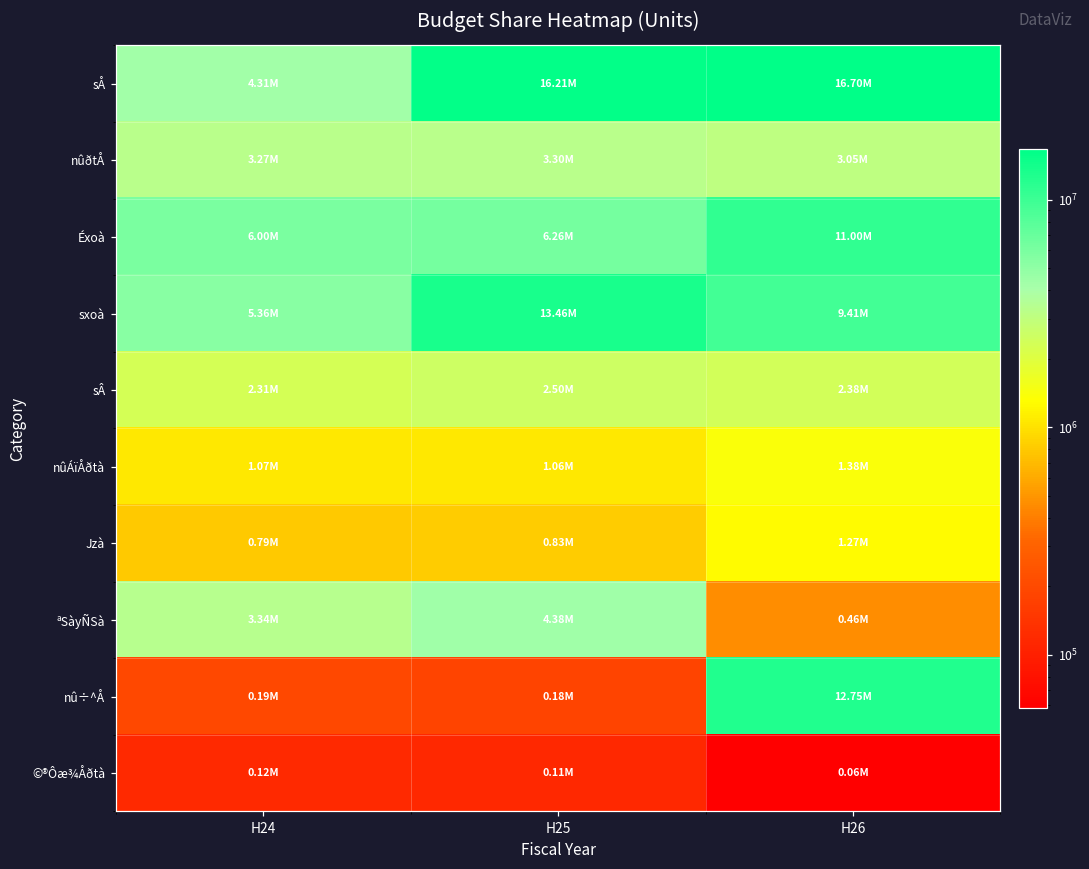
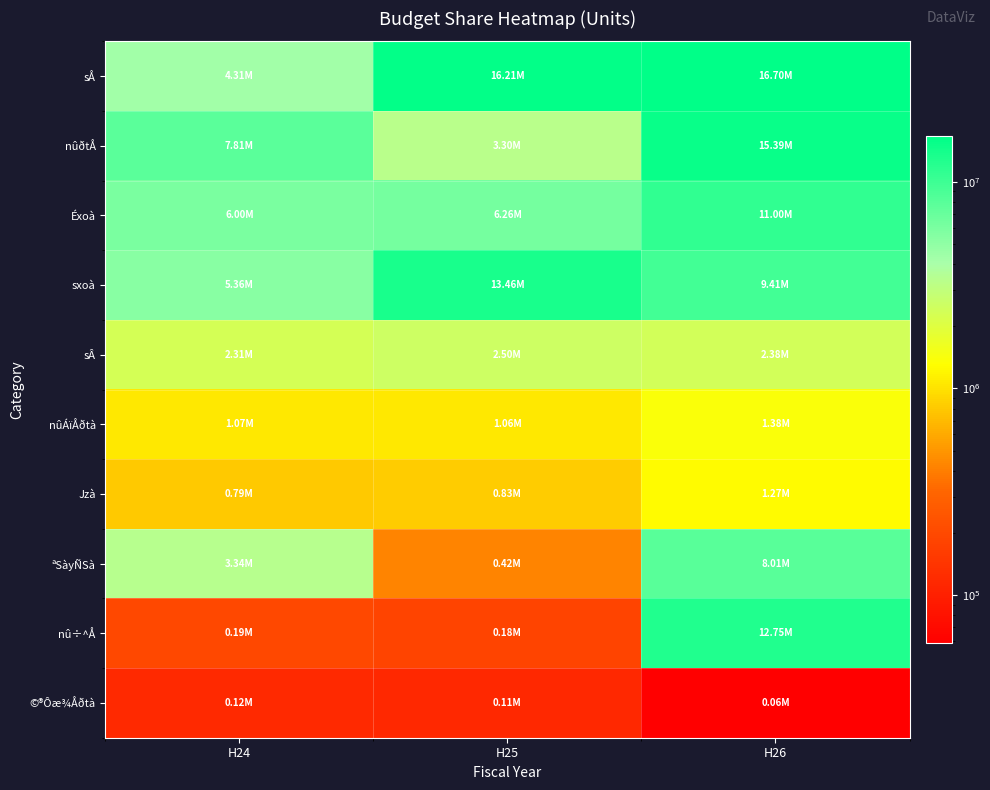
  {
    "sÅ": {
      "H24": "4.31M",
      "H25": "16.21M",
      "H26": "16.70M"
    },
    "nûðtÅ": {
-     "H24": "3.27M",
+     "H24": "7.81M",
      "H25": "3.30M",
-     "H26": "3.05M"
+     "H26": "15.39M"
    },
    "Éxoà": {
      "H24": "6.00M",
      "H25": "6.26M",
      "H26": "11.00M"
    },
    "sxoà": {
      "H24": "5.36M",
      "H25": "13.46M",
      "H26": "9.41M"
    },
    "sÂ": {
      "H24": "2.31M",
      "H25": "2.50M",
      "H26": "2.38M"
    },
    "nûÁïÅðtà": {
      "H24": "1.07M",
      "H25": "1.06M",
      "H26": "1.38M"
    },
    "Jzà": {
      "H24": "0.79M",
      "H25": "0.83M",
      "H26": "1.27M"
    },
    "ªSàyÑSà": {
      "H24": "3.34M",
-     "H25": "4.38M",
-     "H26": "0.46M"
+     "H25": "0.42M",
+     "H26": "8.01M"
    },
    "nû÷^Å": {
      "H24": "0.19M",
      "H25": "0.18M",
      "H26": "12.75M"
    },
    "©®Ôæ¾Åðtà": {
      "H24": "0.12M",
      "H25": "0.11M",
      "H26": "0.06M"
    }
  }
